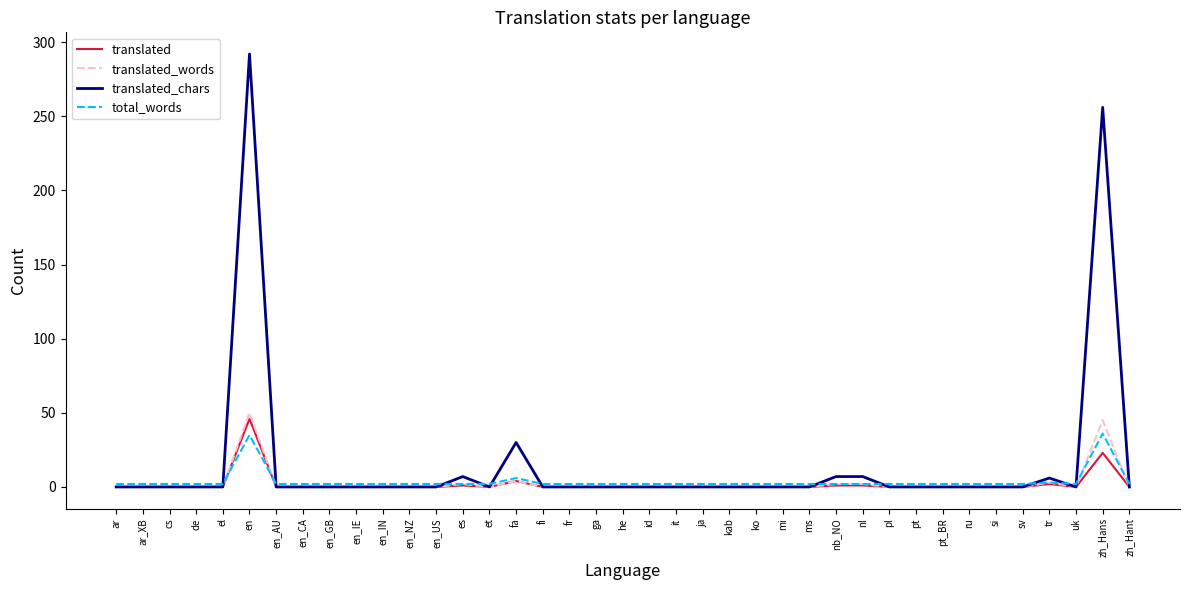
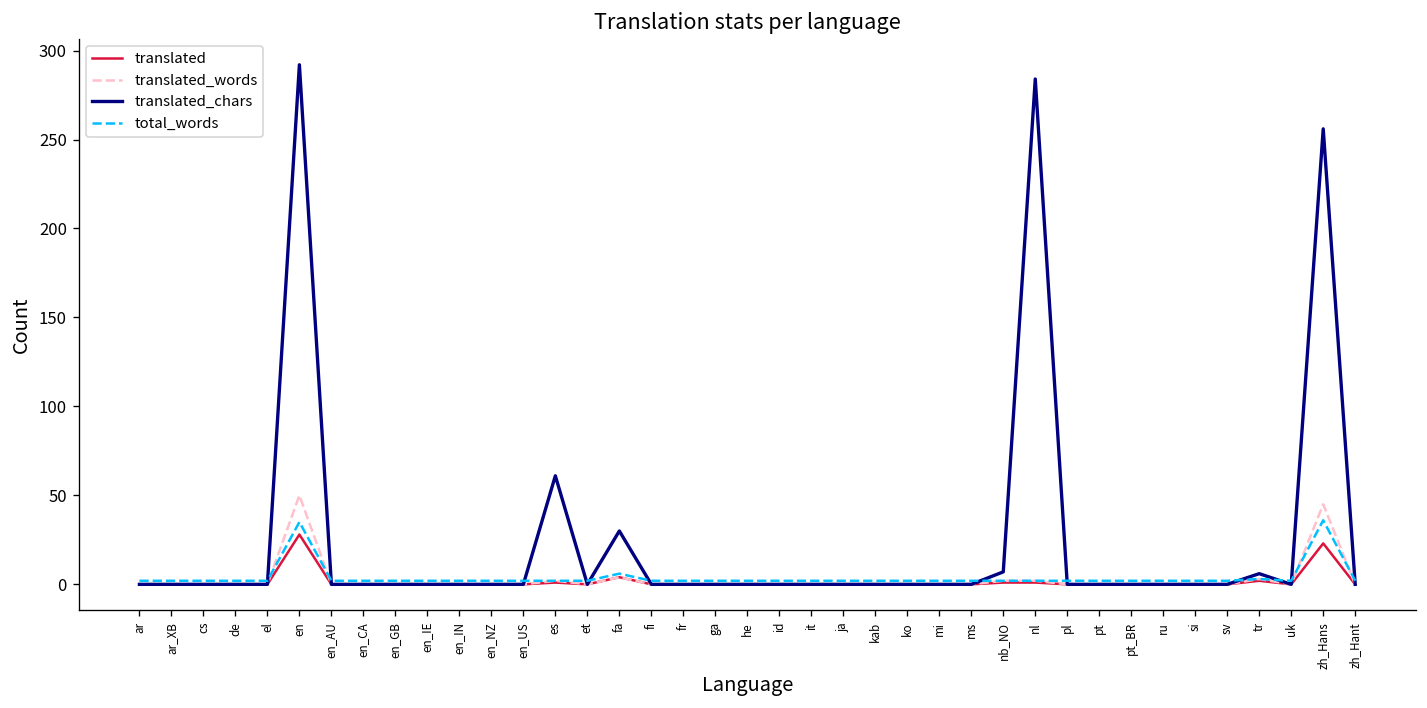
  {
    "translated": {
-     "en": 46,
+     "en": 28,
      "zh_Hans": 23
    },
    "translated_words": {
      "en": 50,
      "zh_Hans": 45
    },
    "translated_chars": {
      "en": 292,
-     "es": 7,
+     "es": 61,
      "fa": 30,
      "nb_NO": 7,
-     "nl": 7,
+     "nl": 284,
      "tr": 6,
      "zh_Hans": 256
    },
    "total_words": {
      "ar": 2,
      "ar_XB": 2,
      "cs": 2,
      "de": 2,
      "el": 2,
      "en": 35,
      "en_AU": 2,
      "en_CA": 2,
      "en_GB": 2,
      "en_IE": 2,
      "en_IN": 2,
      "en_NZ": 2,
      "en_US": 2,
      "et": 2,
      "fa": 6,
      "fi": 2,
      "fr": 2,
      "ga": 2,
      "he": 2,
      "id": 2,
      "it": 2,
      "ja": 2,
      "kab": 2,
      "ko": 2,
      "mi": 2,
      "ms": 2,
      "pl": 2,
      "pt": 2,
      "pt_BR": 2,
      "ru": 2,
      "si": 2,
      "sv": 2,
      "uk": 2,
      "zh_Hans": 36,
      "zh_Hant": 2
    }
  }
